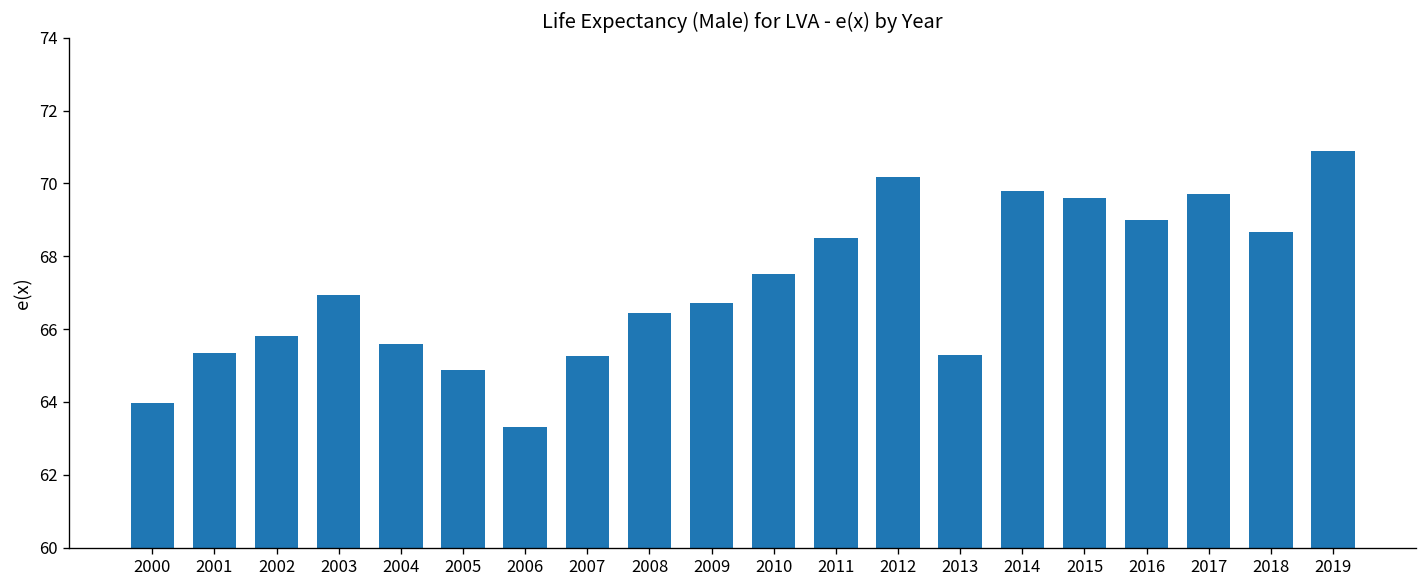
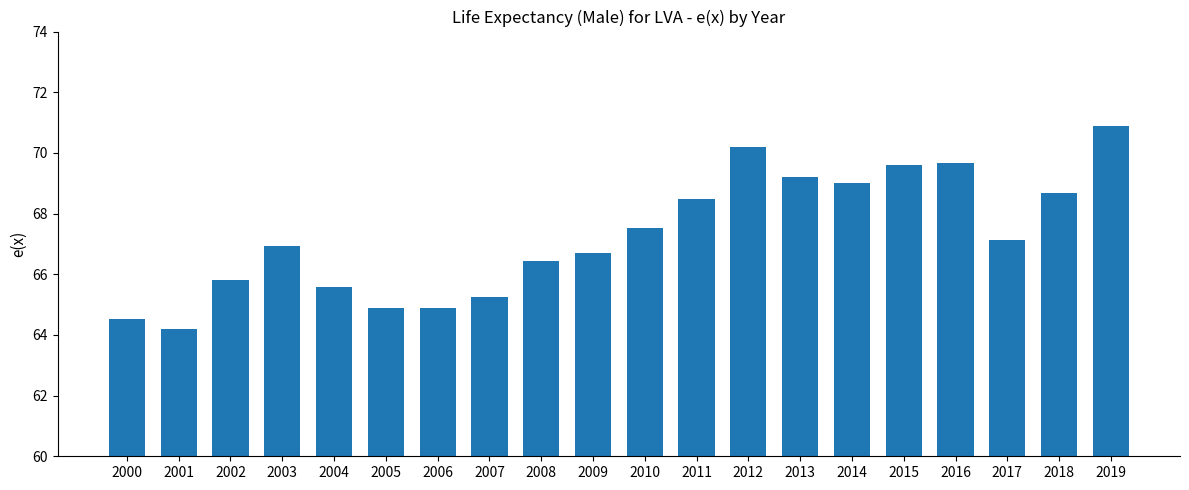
  {
-   "2000": 64.0,
-   "2001": 65.4,
+   "2000": 64.5,
+   "2001": 64.2,
    "2002": 65.8,
    "2003": 66.9,
    "2004": 65.6,
    "2005": 64.9,
-   "2006": 63.3,
+   "2006": 64.9,
    "2007": 65.3,
    "2008": 66.4,
    "2009": 66.7,
    "2010": 67.5,
    "2011": 68.5,
    "2012": 70.2,
-   "2013": 65.3,
-   "2014": 69.8,
+   "2013": 69.2,
+   "2014": 69.0,
    "2015": 69.6,
-   "2016": 69.0,
-   "2017": 69.7,
+   "2016": 69.7,
+   "2017": 67.1,
    "2018": 68.7,
    "2019": 70.9
  }
